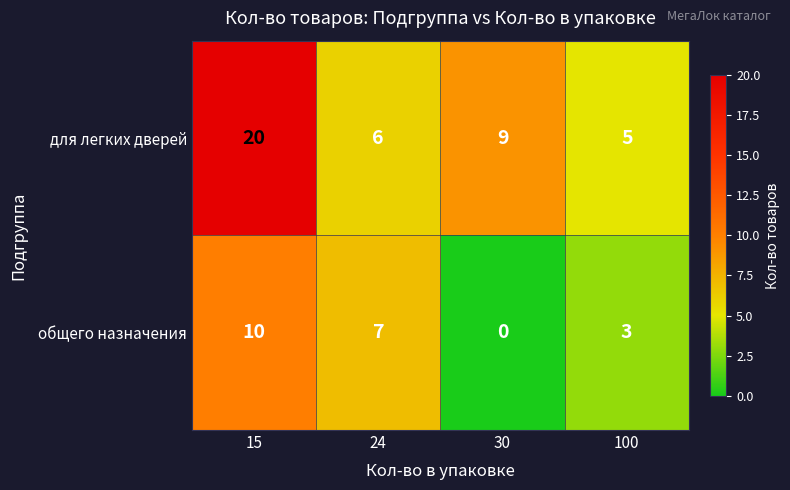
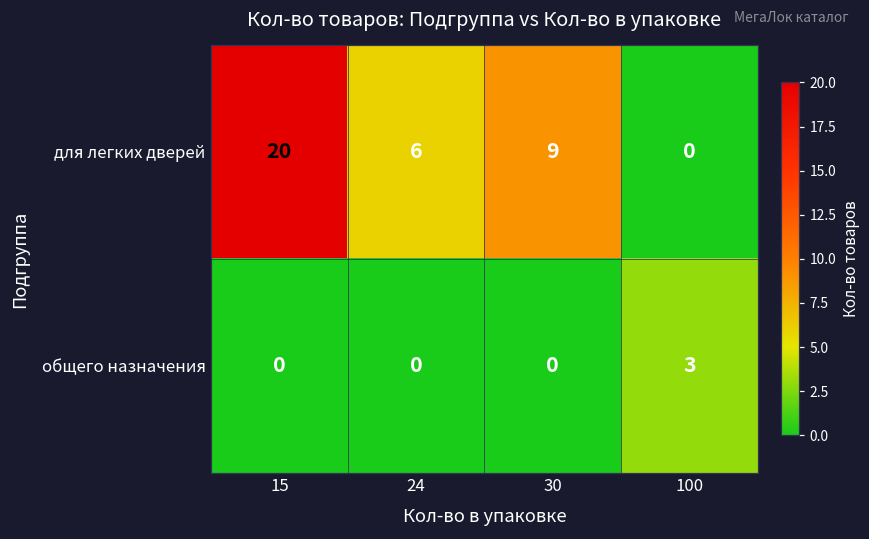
  {
    "для легких дверей": {
      "15": 20,
      "24": 6,
      "30": 9,
-     "100": 5
+     "100": 0
    },
    "общего назначения": {
-     "15": 10,
-     "24": 7,
+     "15": 0,
+     "24": 0,
      "30": 0,
      "100": 3
    }
  }
